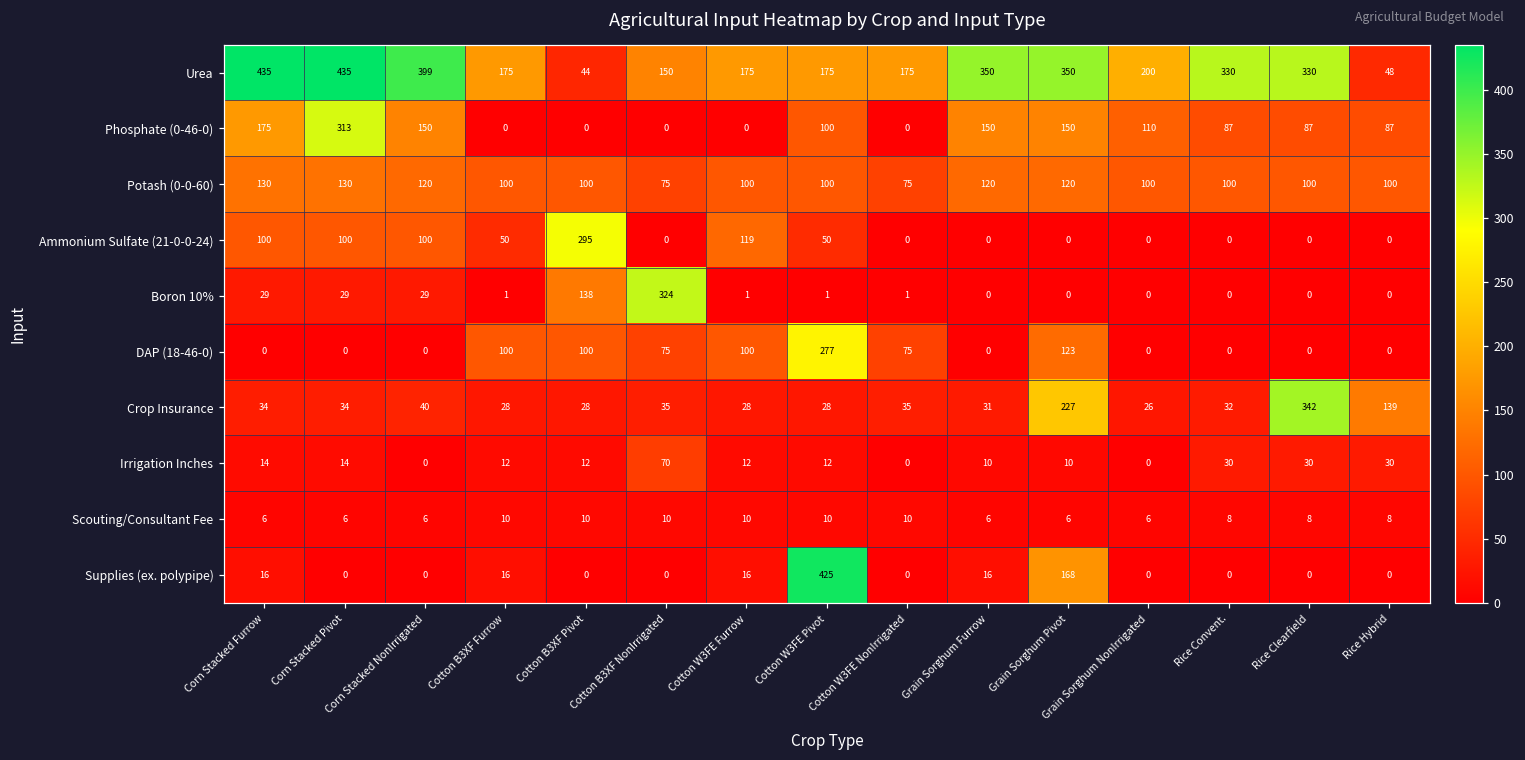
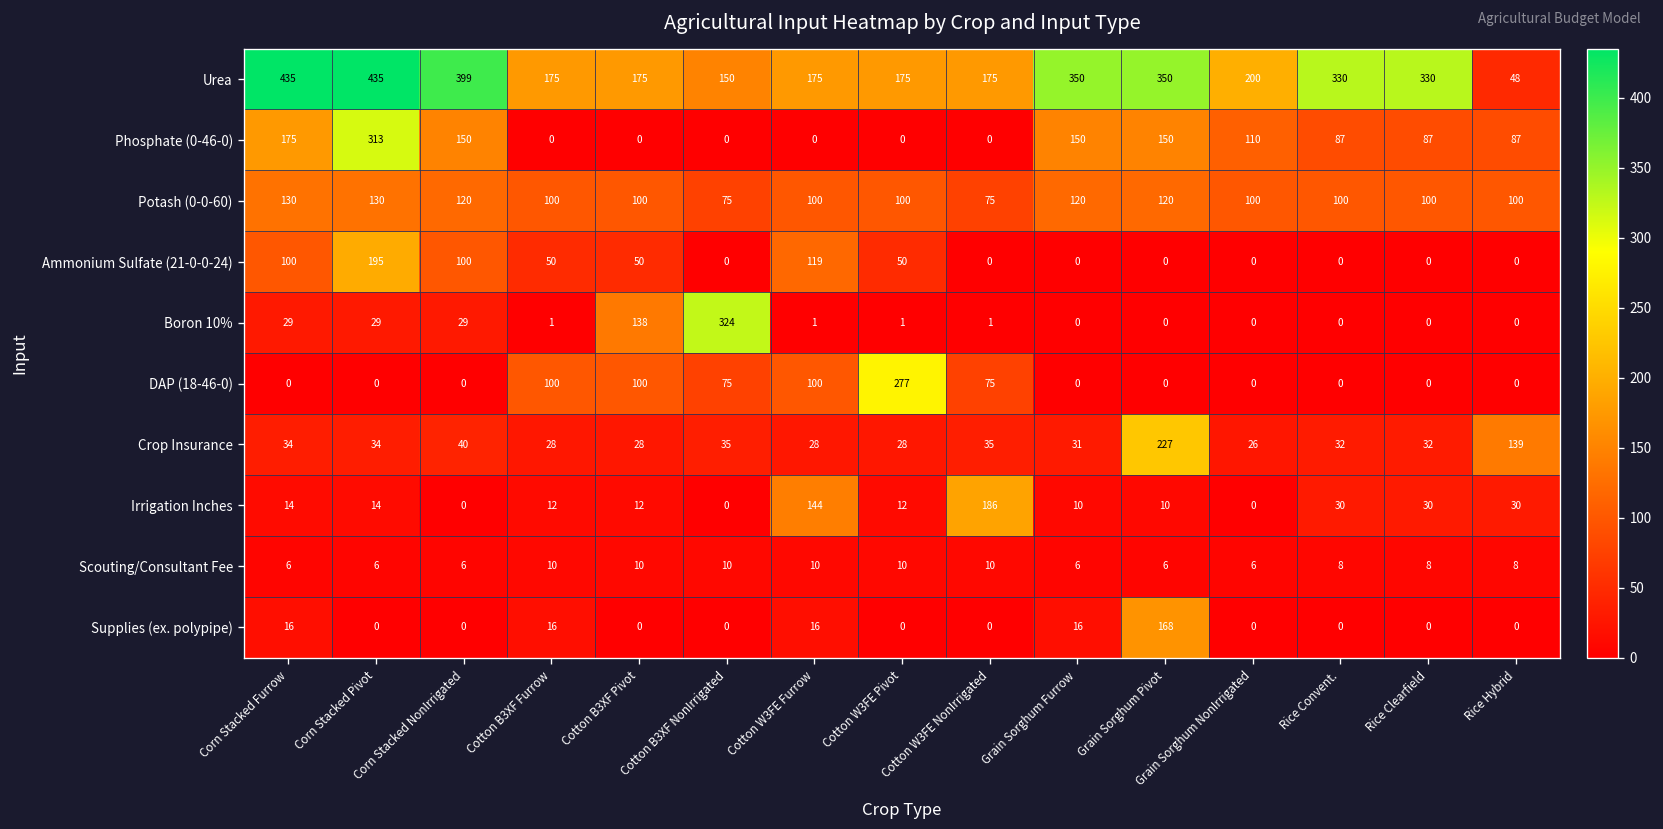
  {
    "Urea": {
      "Corn Stacked Furrow": 435,
      "Corn Stacked Pivot": 435,
      "Corn Stacked NonIrrigated": 399,
      "Cotton B3XF Furrow": 175,
-     "Cotton B3XF Pivot": 44,
+     "Cotton B3XF Pivot": 175,
      "Cotton B3XF NonIrrigated": 150,
      "Cotton W3FE Furrow": 175,
      "Cotton W3FE Pivot": 175,
      "Cotton W3FE NonIrrigated": 175,
      "Grain Sorghum Furrow": 350,
      "Grain Sorghum Pivot": 350,
      "Grain Sorghum NonIrrigated": 200,
      "Rice Convent.": 330,
      "Rice Clearfield": 330,
      "Rice Hybrid": 48
    },
    "Phosphate (0-46-0)": {
      "Corn Stacked Furrow": 175,
      "Corn Stacked Pivot": 313,
      "Corn Stacked NonIrrigated": 150,
      "Cotton B3XF Furrow": 0,
      "Cotton B3XF Pivot": 0,
      "Cotton B3XF NonIrrigated": 0,
      "Cotton W3FE Furrow": 0,
-     "Cotton W3FE Pivot": 100,
+     "Cotton W3FE Pivot": 0,
      "Cotton W3FE NonIrrigated": 0,
      "Grain Sorghum Furrow": 150,
      "Grain Sorghum Pivot": 150,
      "Grain Sorghum NonIrrigated": 110,
      "Rice Convent.": 87,
      "Rice Clearfield": 87,
      "Rice Hybrid": 87
    },
    "Potash (0-0-60)": {
      "Corn Stacked Furrow": 130,
      "Corn Stacked Pivot": 130,
      "Corn Stacked NonIrrigated": 120,
      "Cotton B3XF Furrow": 100,
      "Cotton B3XF Pivot": 100,
      "Cotton B3XF NonIrrigated": 75,
      "Cotton W3FE Furrow": 100,
      "Cotton W3FE Pivot": 100,
      "Cotton W3FE NonIrrigated": 75,
      "Grain Sorghum Furrow": 120,
      "Grain Sorghum Pivot": 120,
      "Grain Sorghum NonIrrigated": 100,
      "Rice Convent.": 100,
      "Rice Clearfield": 100,
      "Rice Hybrid": 100
    },
    "Ammonium Sulfate (21-0-0-24)": {
      "Corn Stacked Furrow": 100,
-     "Corn Stacked Pivot": 100,
+     "Corn Stacked Pivot": 195,
      "Corn Stacked NonIrrigated": 100,
      "Cotton B3XF Furrow": 50,
-     "Cotton B3XF Pivot": 295,
+     "Cotton B3XF Pivot": 50,
      "Cotton B3XF NonIrrigated": 0,
      "Cotton W3FE Furrow": 119,
      "Cotton W3FE Pivot": 50,
      "Cotton W3FE NonIrrigated": 0,
      "Grain Sorghum Furrow": 0,
      "Grain Sorghum Pivot": 0,
      "Grain Sorghum NonIrrigated": 0,
      "Rice Convent.": 0,
      "Rice Clearfield": 0,
      "Rice Hybrid": 0
    },
    "Boron 10%": {
      "Corn Stacked Furrow": 29,
      "Corn Stacked Pivot": 29,
      "Corn Stacked NonIrrigated": 29,
      "Cotton B3XF Furrow": 1,
      "Cotton B3XF Pivot": 138,
      "Cotton B3XF NonIrrigated": 324,
      "Cotton W3FE Furrow": 1,
      "Cotton W3FE Pivot": 1,
      "Cotton W3FE NonIrrigated": 1,
      "Grain Sorghum Furrow": 0,
      "Grain Sorghum Pivot": 0,
      "Grain Sorghum NonIrrigated": 0,
      "Rice Convent.": 0,
      "Rice Clearfield": 0,
      "Rice Hybrid": 0
    },
    "DAP (18-46-0)": {
      "Corn Stacked Furrow": 0,
      "Corn Stacked Pivot": 0,
      "Corn Stacked NonIrrigated": 0,
      "Cotton B3XF Furrow": 100,
      "Cotton B3XF Pivot": 100,
      "Cotton B3XF NonIrrigated": 75,
      "Cotton W3FE Furrow": 100,
      "Cotton W3FE Pivot": 277,
      "Cotton W3FE NonIrrigated": 75,
      "Grain Sorghum Furrow": 0,
-     "Grain Sorghum Pivot": 123,
+     "Grain Sorghum Pivot": 0,
      "Grain Sorghum NonIrrigated": 0,
      "Rice Convent.": 0,
      "Rice Clearfield": 0,
      "Rice Hybrid": 0
    },
    "Crop Insurance": {
      "Corn Stacked Furrow": 34,
      "Corn Stacked Pivot": 34,
      "Corn Stacked NonIrrigated": 40,
      "Cotton B3XF Furrow": 28,
      "Cotton B3XF Pivot": 28,
      "Cotton B3XF NonIrrigated": 35,
      "Cotton W3FE Furrow": 28,
      "Cotton W3FE Pivot": 28,
      "Cotton W3FE NonIrrigated": 35,
      "Grain Sorghum Furrow": 31,
      "Grain Sorghum Pivot": 227,
      "Grain Sorghum NonIrrigated": 26,
      "Rice Convent.": 32,
-     "Rice Clearfield": 342,
+     "Rice Clearfield": 32,
      "Rice Hybrid": 139
    },
    "Irrigation Inches": {
      "Corn Stacked Furrow": 14,
      "Corn Stacked Pivot": 14,
      "Corn Stacked NonIrrigated": 0,
      "Cotton B3XF Furrow": 12,
      "Cotton B3XF Pivot": 12,
-     "Cotton B3XF NonIrrigated": 70,
-     "Cotton W3FE Furrow": 12,
+     "Cotton B3XF NonIrrigated": 0,
+     "Cotton W3FE Furrow": 144,
      "Cotton W3FE Pivot": 12,
-     "Cotton W3FE NonIrrigated": 0,
+     "Cotton W3FE NonIrrigated": 186,
      "Grain Sorghum Furrow": 10,
      "Grain Sorghum Pivot": 10,
      "Grain Sorghum NonIrrigated": 0,
      "Rice Convent.": 30,
      "Rice Clearfield": 30,
      "Rice Hybrid": 30
    },
    "Scouting/Consultant Fee": {
      "Corn Stacked Furrow": 6,
      "Corn Stacked Pivot": 6,
      "Corn Stacked NonIrrigated": 6,
      "Cotton B3XF Furrow": 10,
      "Cotton B3XF Pivot": 10,
      "Cotton B3XF NonIrrigated": 10,
      "Cotton W3FE Furrow": 10,
      "Cotton W3FE Pivot": 10,
      "Cotton W3FE NonIrrigated": 10,
      "Grain Sorghum Furrow": 6,
      "Grain Sorghum Pivot": 6,
      "Grain Sorghum NonIrrigated": 6,
      "Rice Convent.": 8,
      "Rice Clearfield": 8,
      "Rice Hybrid": 8
    },
    "Supplies (ex. polypipe)": {
      "Corn Stacked Furrow": 16,
      "Corn Stacked Pivot": 0,
      "Corn Stacked NonIrrigated": 0,
      "Cotton B3XF Furrow": 16,
      "Cotton B3XF Pivot": 0,
      "Cotton B3XF NonIrrigated": 0,
      "Cotton W3FE Furrow": 16,
-     "Cotton W3FE Pivot": 425,
+     "Cotton W3FE Pivot": 0,
      "Cotton W3FE NonIrrigated": 0,
      "Grain Sorghum Furrow": 16,
      "Grain Sorghum Pivot": 168,
      "Grain Sorghum NonIrrigated": 0,
      "Rice Convent.": 0,
      "Rice Clearfield": 0,
      "Rice Hybrid": 0
    }
  }
